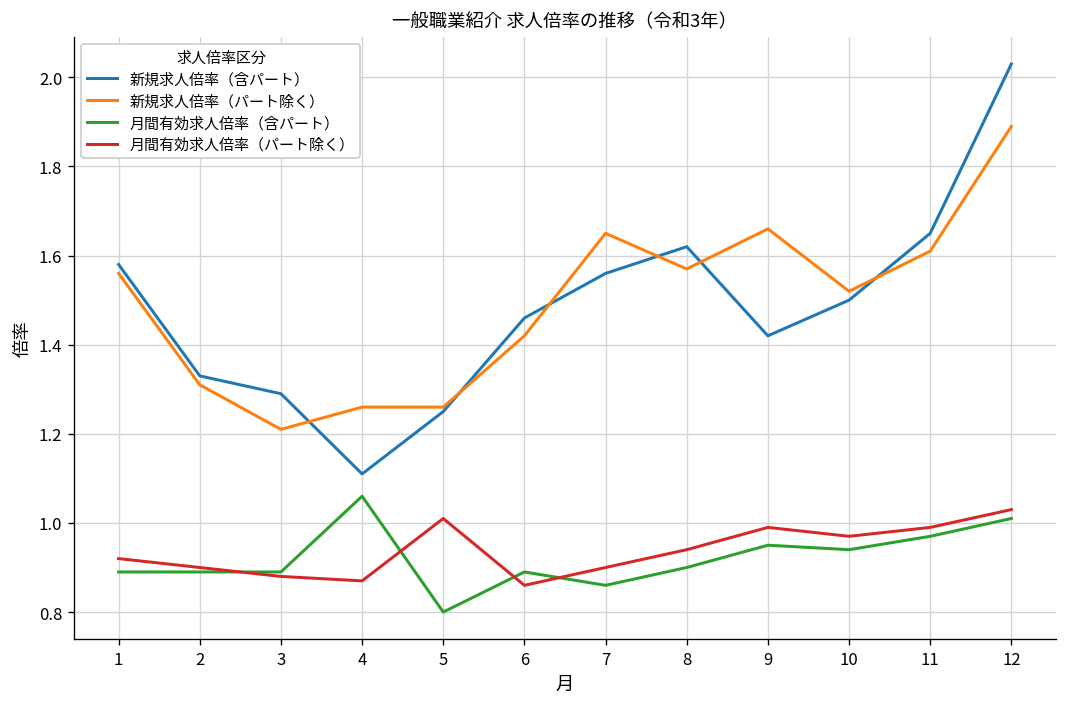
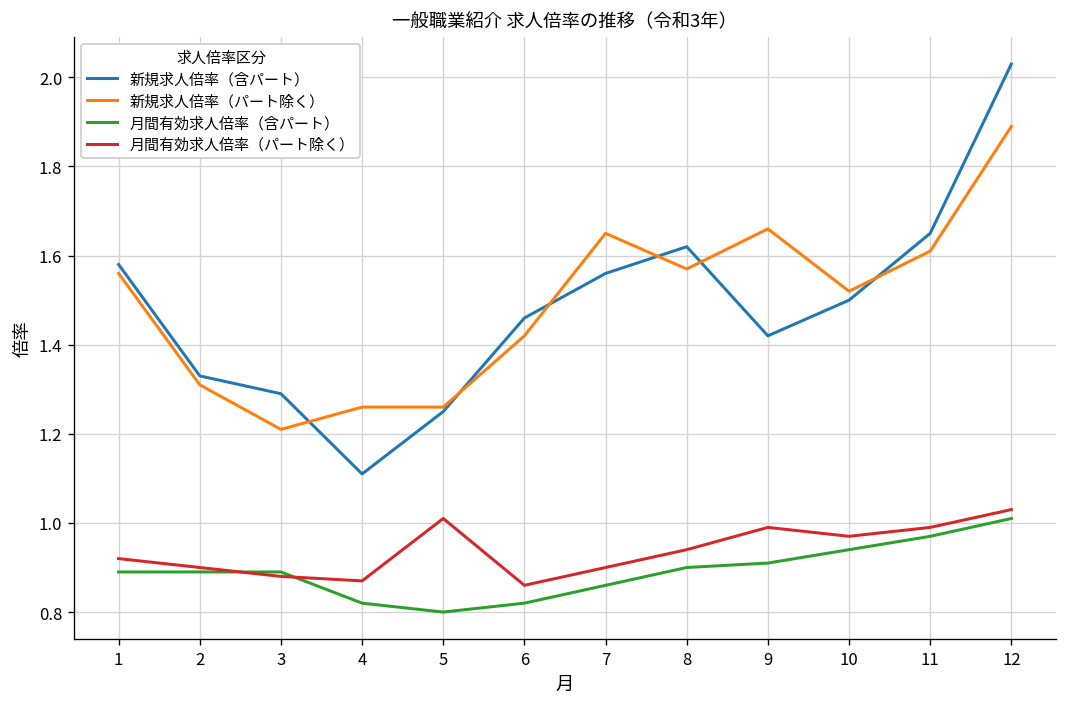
  {
    "新規求人倍率（含パート）": {
      "1": 1.58,
      "2": 1.33,
      "3": 1.29,
      "4": 1.11,
      "5": 1.25,
      "6": 1.46,
      "7": 1.56,
      "8": 1.62,
      "9": 1.42,
      "10": 1.50,
      "11": 1.65,
      "12": 2.03
    },
    "新規求人倍率（パート除く）": {
      "1": 1.56,
      "2": 1.31,
      "3": 1.21,
      "4": 1.26,
      "5": 1.26,
      "6": 1.42,
      "7": 1.65,
      "8": 1.57,
      "9": 1.66,
      "10": 1.52,
      "11": 1.61,
      "12": 1.89
    },
    "月間有効求人倍率（含パート）": {
      "1": 0.89,
      "2": 0.89,
      "3": 0.89,
-     "4": 1.06,
+     "4": 0.82,
      "5": 0.80,
-     "6": 0.89,
+     "6": 0.82,
      "7": 0.86,
      "8": 0.90,
-     "9": 0.95,
+     "9": 0.91,
      "10": 0.94,
      "11": 0.97,
      "12": 1.01
    },
    "月間有効求人倍率（パート除く）": {
      "1": 0.92,
      "2": 0.90,
      "3": 0.88,
      "4": 0.87,
      "5": 1.01,
      "6": 0.86,
      "7": 0.90,
      "8": 0.94,
      "9": 0.99,
      "10": 0.97,
      "11": 0.99,
      "12": 1.03
    }
  }
